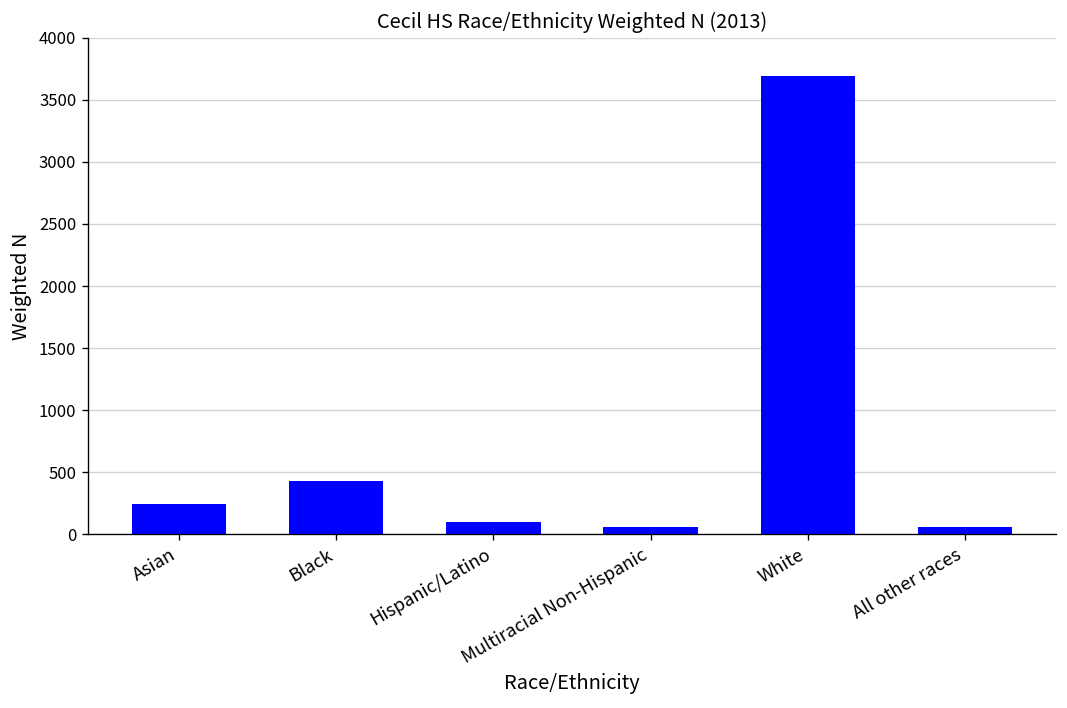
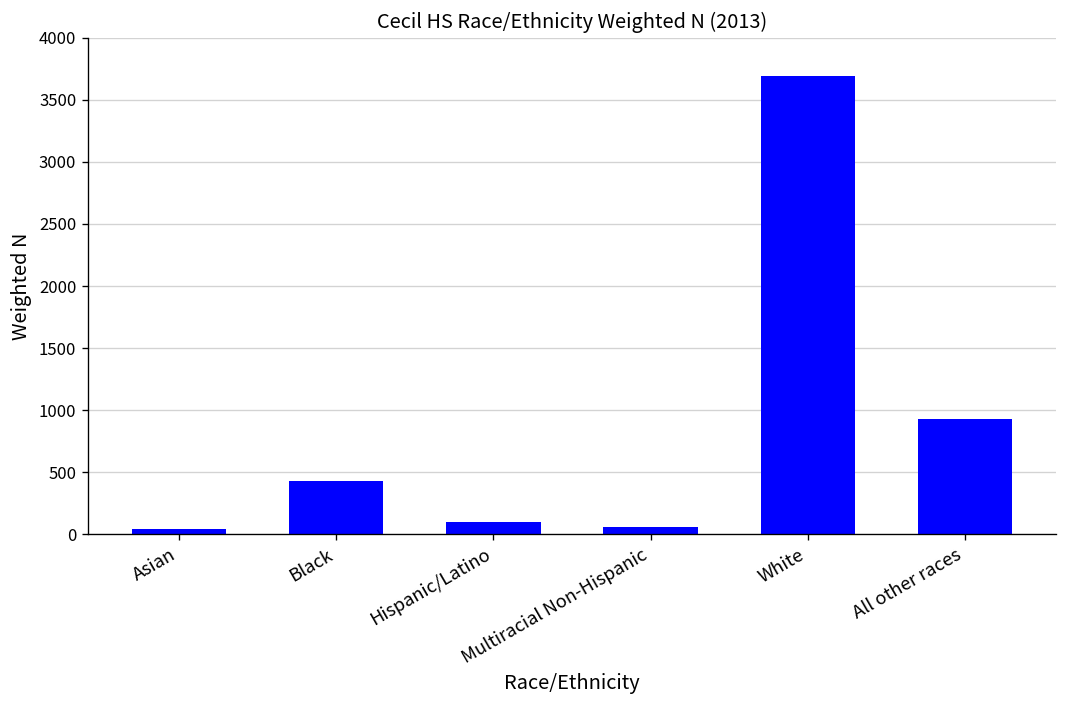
  {
-   "Asian": 240,
+   "Asian": 40,
    "Black": 430,
    "Hispanic/Latino": 100,
    "Multiracial Non-Hispanic": 60,
    "White": 3700,
-   "All other races": 60
+   "All other races": 930
  }
